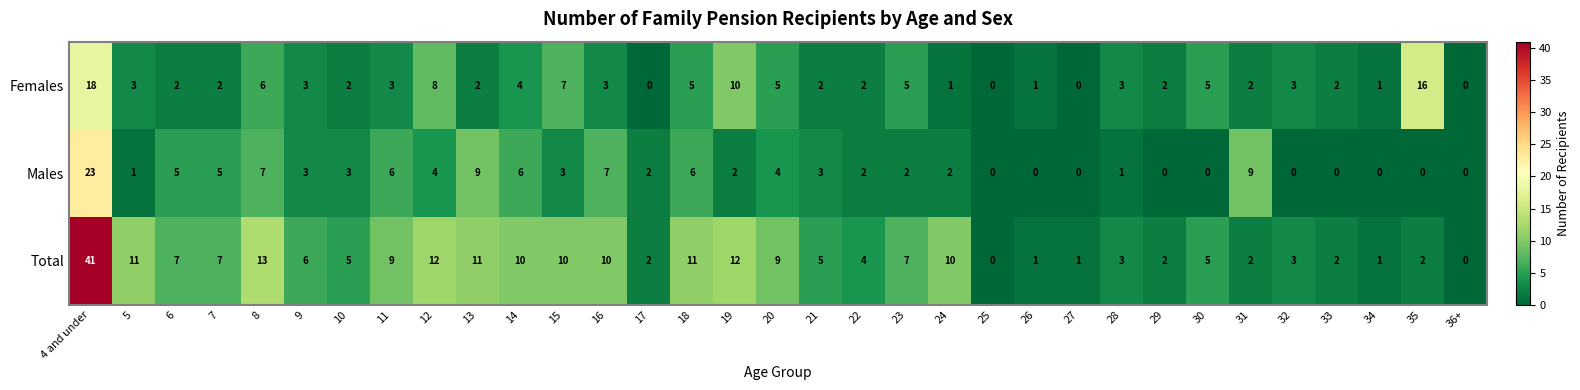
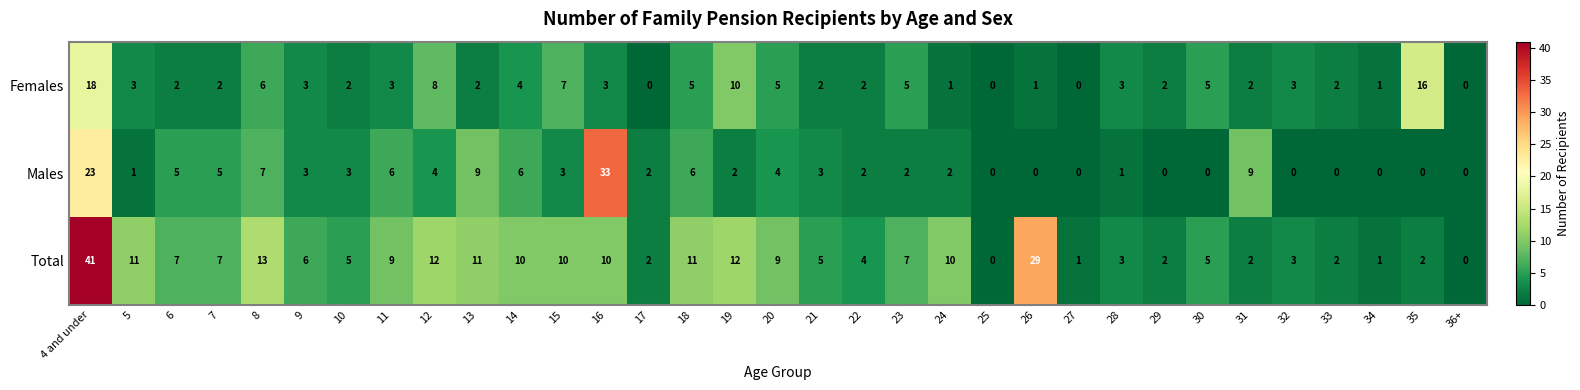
  {
    "Females": {
      "4 and under": 18,
      "5": 3,
      "6": 2,
      "7": 2,
      "8": 6,
      "9": 3,
      "10": 2,
      "11": 3,
      "12": 8,
      "13": 2,
      "14": 4,
      "15": 7,
      "16": 3,
      "17": 0,
      "18": 5,
      "19": 10,
      "20": 5,
      "21": 2,
      "22": 2,
      "23": 5,
      "24": 1,
      "25": 0,
      "26": 1,
      "27": 0,
      "28": 3,
      "29": 2,
      "30": 5,
      "31": 2,
      "32": 3,
      "33": 2,
      "34": 1,
      "35": 16,
      "36+": 0
    },
    "Males": {
      "4 and under": 23,
      "5": 1,
      "6": 5,
      "7": 5,
      "8": 7,
      "9": 3,
      "10": 3,
      "11": 6,
      "12": 4,
      "13": 9,
      "14": 6,
      "15": 3,
-     "16": 7,
+     "16": 33,
      "17": 2,
      "18": 6,
      "19": 2,
      "20": 4,
      "21": 3,
      "22": 2,
      "23": 2,
      "24": 2,
      "25": 0,
      "26": 0,
      "27": 0,
      "28": 1,
      "29": 0,
      "30": 0,
      "31": 9,
      "32": 0,
      "33": 0,
      "34": 0,
      "35": 0,
      "36+": 0
    },
    "Total": {
      "4 and under": 41,
      "5": 11,
      "6": 7,
      "7": 7,
      "8": 13,
      "9": 6,
      "10": 5,
      "11": 9,
      "12": 12,
      "13": 11,
      "14": 10,
      "15": 10,
      "16": 10,
      "17": 2,
      "18": 11,
      "19": 12,
      "20": 9,
      "21": 5,
      "22": 4,
      "23": 7,
      "24": 10,
      "25": 0,
-     "26": 1,
+     "26": 29,
      "27": 1,
      "28": 3,
      "29": 2,
      "30": 5,
      "31": 2,
      "32": 3,
      "33": 2,
      "34": 1,
      "35": 2,
      "36+": 0
    }
  }
